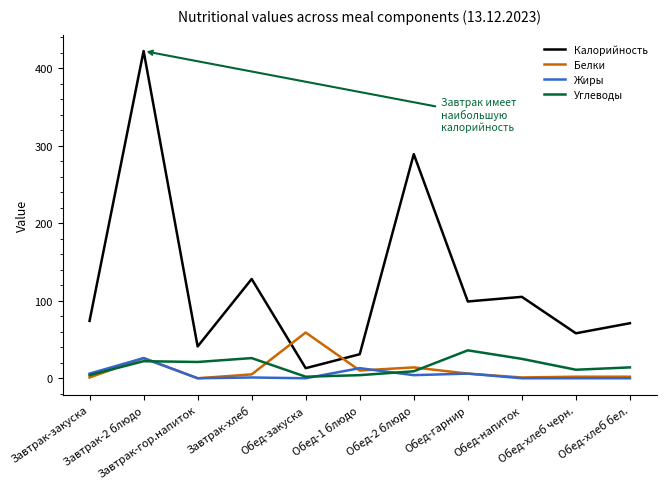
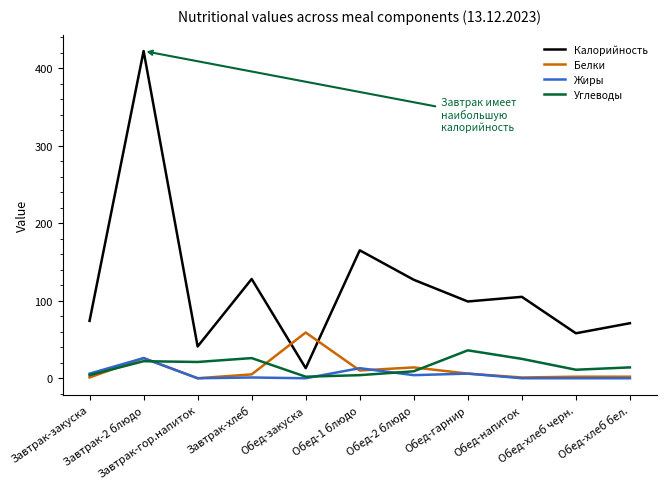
  {
    "Калорийность": {
      "Завтрак-закуска": 70,
      "Завтрак-2 блюдо": 420,
      "Завтрак-гор.напиток": 40,
      "Завтрак-хлеб": 130,
      "Обед-закуска": 10,
-     "Обед-1 блюдо": 30,
-     "Обед-2 блюдо": 290,
+     "Обед-1 блюдо": 170,
+     "Обед-2 блюдо": 130,
      "Обед-гарнир": 100,
      "Обед-напиток": 110,
      "Обед-хлеб черн.": 60,
      "Обед-хлеб бел.": 70
    },
    "Белки": {
      "Завтрак-хлеб": 10,
      "Обед-закуска": 60,
      "Обед-2 блюдо": 10
    },
    "Жиры": {
      "Завтрак-хлеб": 0,
      "Обед-2 блюдо": 0
    },
    "Углеводы": {
      "Завтрак-2 блюдо": 20,
      "Завтрак-гор.напиток": 20,
      "Завтрак-хлеб": 30,
      "Обед-1 блюдо": 0,
      "Обед-2 блюдо": 10,
      "Обед-гарнир": 40,
      "Обед-напиток": 30,
      "Обед-хлеб черн.": 10,
      "Обед-хлеб бел.": 10
    }
  }
